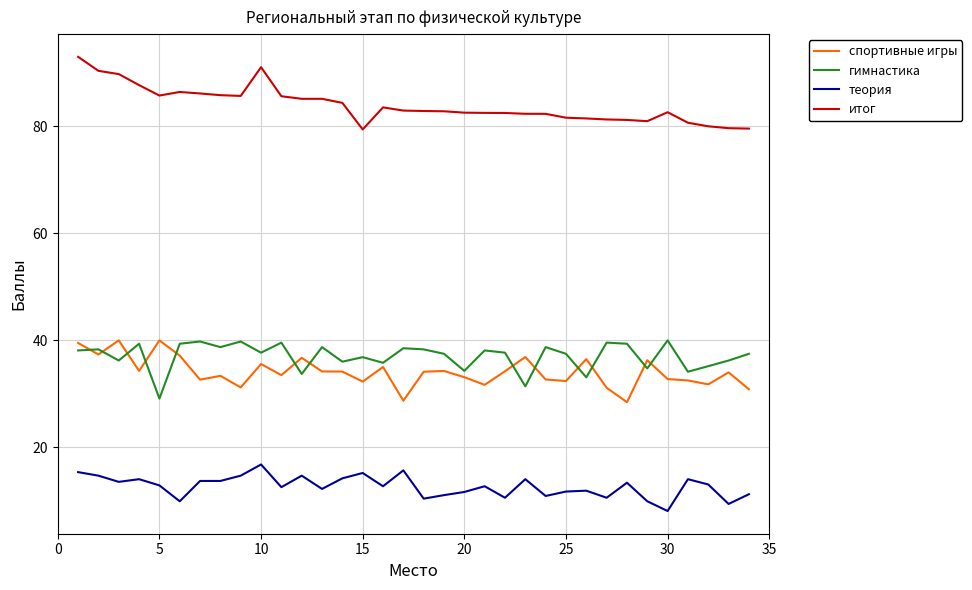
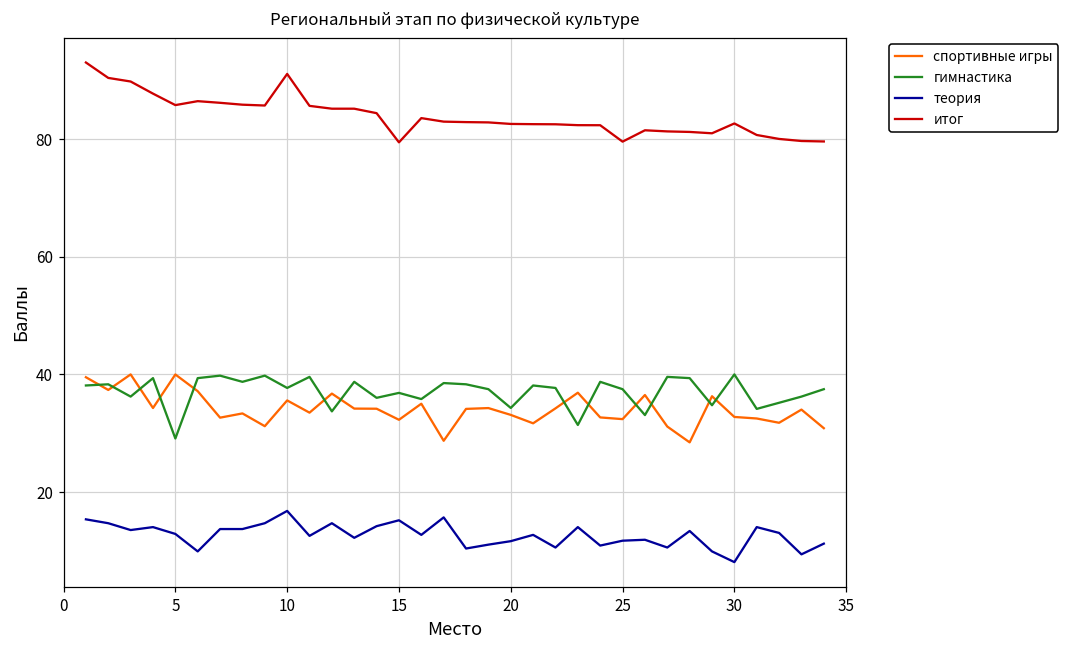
  {
    "спортивные игры": {
      "5": 40,
      "10": 36,
      "15": 32,
      "20": 33,
      "25": 32,
      "30": 33
    },
    "гимнастика": {
      "5": 29,
      "10": 38,
      "15": 37,
      "20": 34,
      "25": 37,
      "30": 40
    },
    "теория": {
      "5": 13,
      "10": 17,
      "15": 15,
      "20": 12,
      "25": 12,
      "30": 8
    },
    "итог": {
      "5": 86,
      "10": 91,
      "15": 79,
      "20": 83,
-     "25": 82,
+     "25": 80,
      "30": 83
    }
  }
